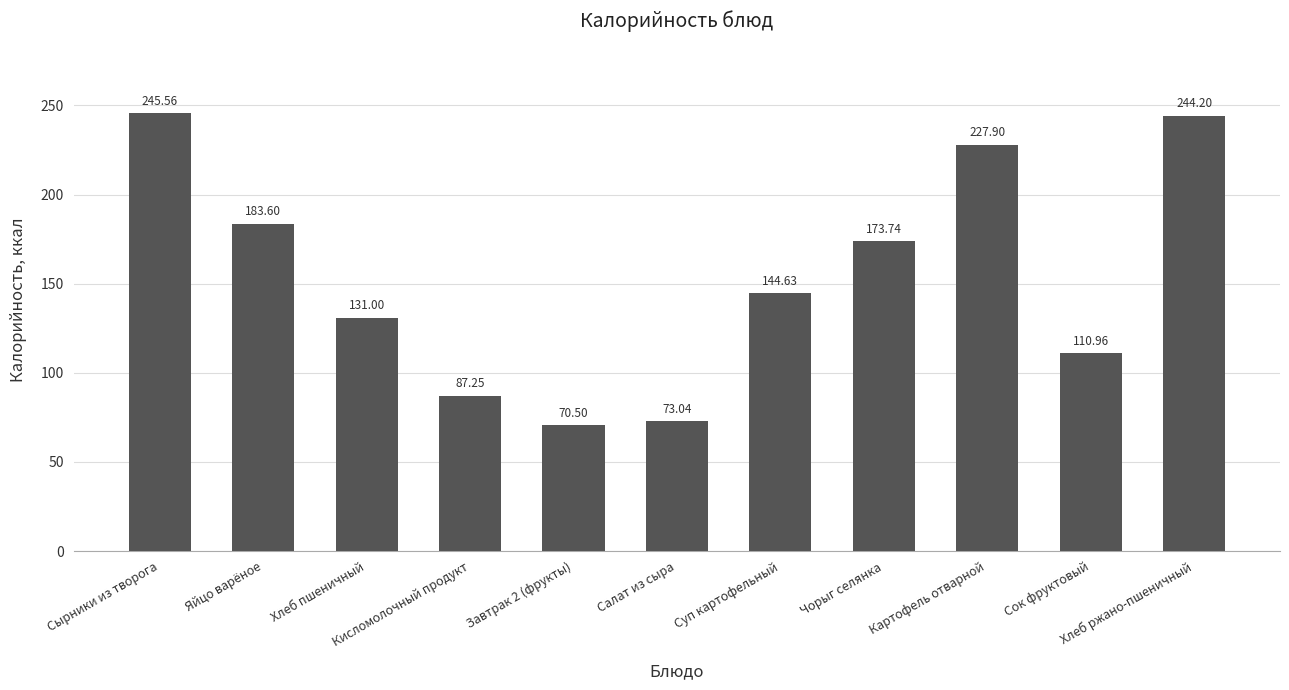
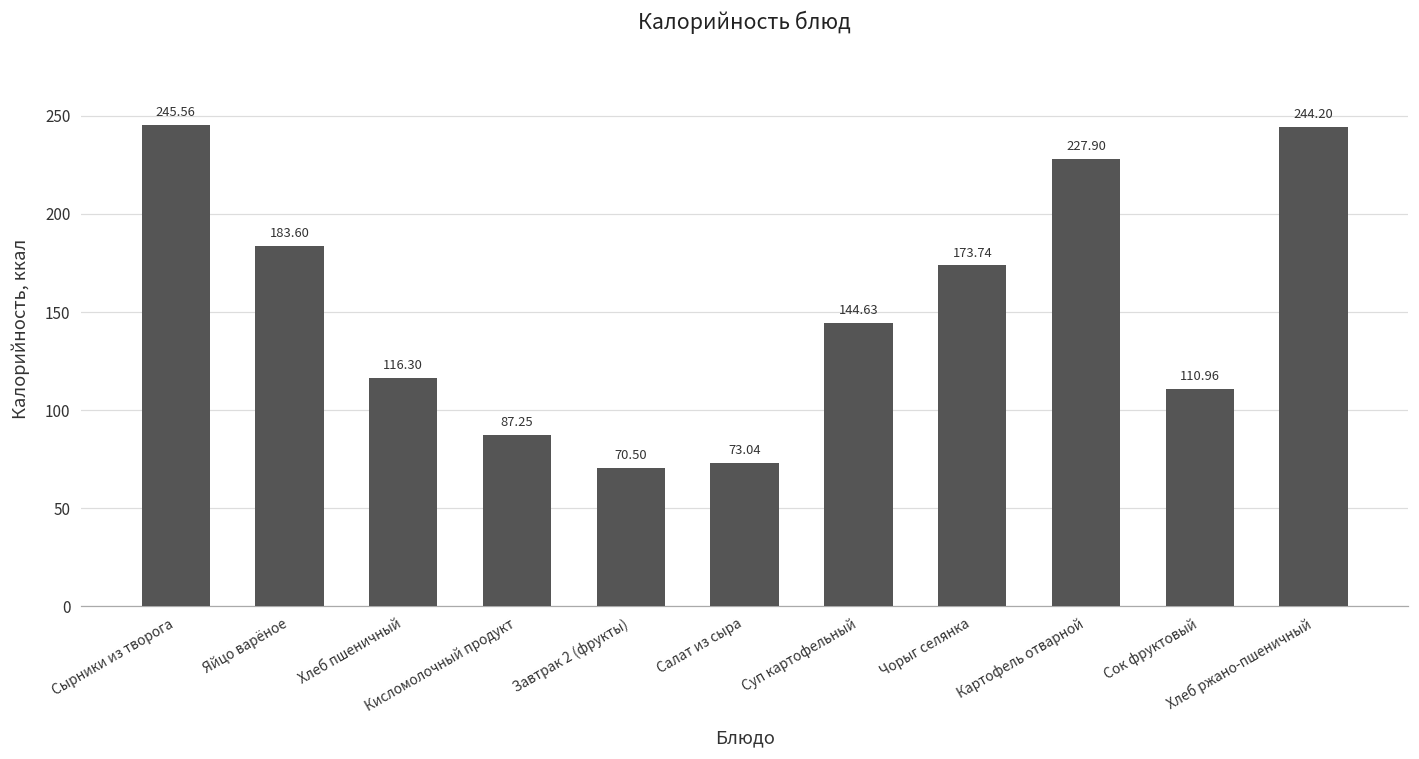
  {
    "Сырники из творога": 245.56,
    "Яйцо варёное": 183.60,
-   "Хлеб пшеничный": 131.00,
+   "Хлеб пшеничный": 116.30,
    "Кисломолочный продукт": 87.25,
    "Завтрак 2 (фрукты)": 70.50,
    "Салат из сыра": 73.04,
    "Суп картофельный": 144.63,
    "Чорыг селянка": 173.74,
    "Картофель отварной": 227.90,
    "Сок фруктовый": 110.96,
    "Хлеб ржано-пшеничный": 244.20
  }
